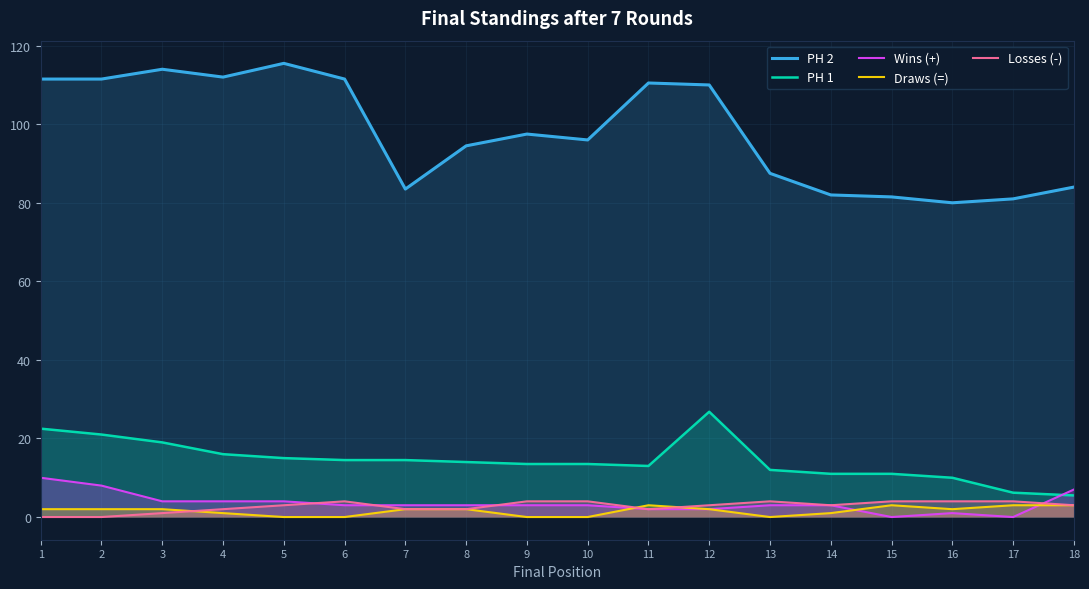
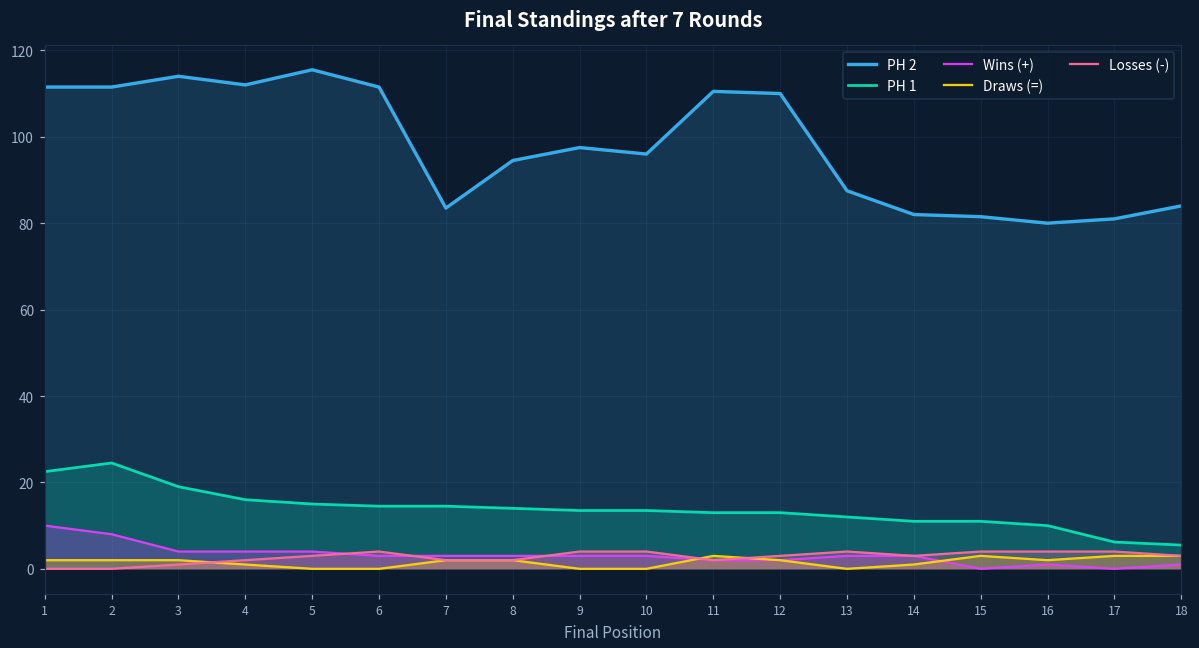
  {
    "PH 2": {
      "1": 112,
      "2": 112,
      "3": 114,
      "4": 112,
      "5": 116,
      "6": 112,
      "7": 84,
      "8": 95,
      "9": 98,
      "10": 96,
      "11": 111,
      "12": 110,
      "13": 88,
      "14": 82,
      "15": 82,
      "16": 80,
      "17": 81,
      "18": 84
    },
    "PH 1": {
      "1": 23,
-     "2": 21,
+     "2": 25,
      "3": 19,
      "4": 16,
      "5": 15,
      "6": 15,
      "7": 15,
      "8": 14,
      "9": 14,
      "10": 14,
      "11": 13,
-     "12": 27,
+     "12": 13,
      "13": 12,
      "14": 11,
      "15": 11,
      "16": 10,
      "17": 6,
      "18": 6
    },
    "Wins (+)": {
      "1": 10,
      "2": 8,
      "3": 4,
      "4": 4,
      "5": 4,
      "6": 3,
      "7": 3,
      "8": 3,
      "9": 3,
      "10": 3,
      "13": 3,
      "15": 0,
      "16": 1,
      "17": 0,
-     "18": 7
+     "18": 1
    },
    "Draws (=)": {
      "1": 2,
      "2": 2,
      "3": 2,
      "4": 1,
      "5": 0,
      "6": 0,
      "9": 0,
      "10": 0,
      "11": 3,
      "13": 0,
      "14": 1,
      "15": 3,
      "16": 2,
      "17": 3
    },
    "Losses (-)": {
      "1": 0,
      "2": 0,
      "3": 1,
      "4": 2,
      "5": 3,
      "6": 4,
      "9": 4,
      "10": 4,
      "12": 3,
      "13": 4,
      "15": 4,
      "16": 4,
      "17": 4
    }
  }
